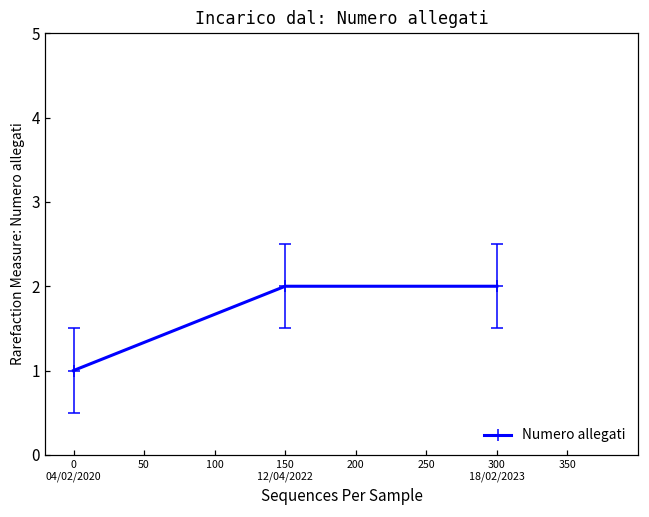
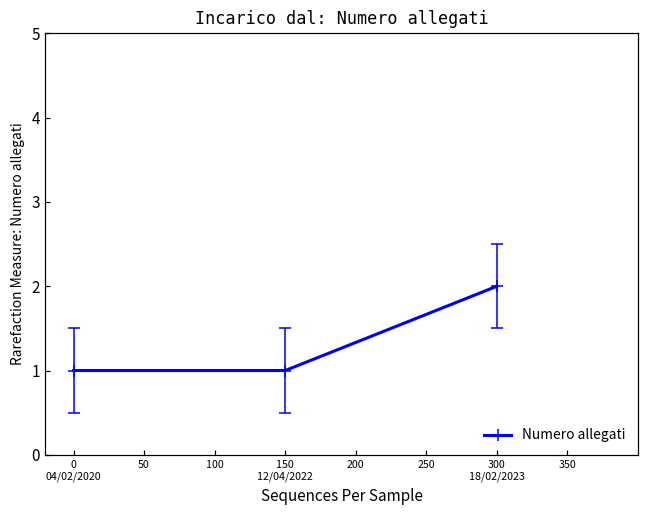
  {
    "Numero allegati": {
      "0 04/02/2020": 1,
-     "150 12/04/2022": 2,
+     "150 12/04/2022": 1,
      "300 18/02/2023": 2
    }
  }
